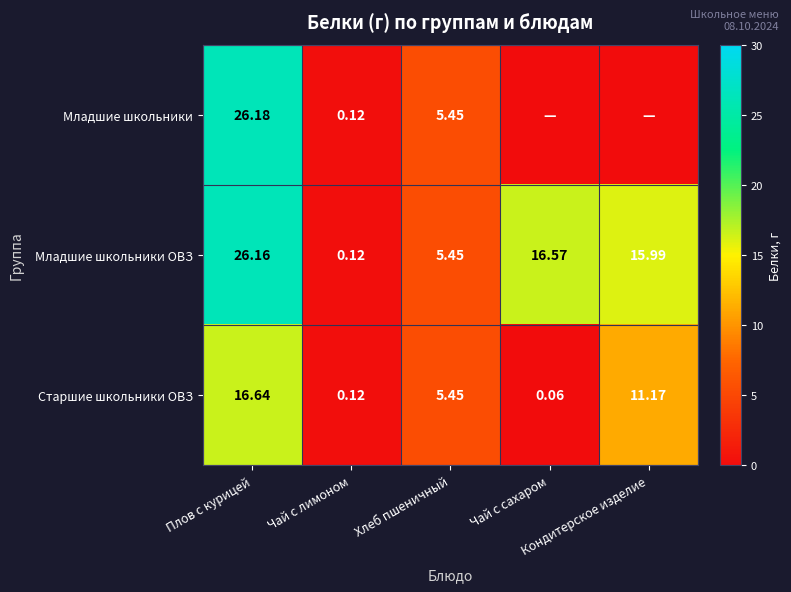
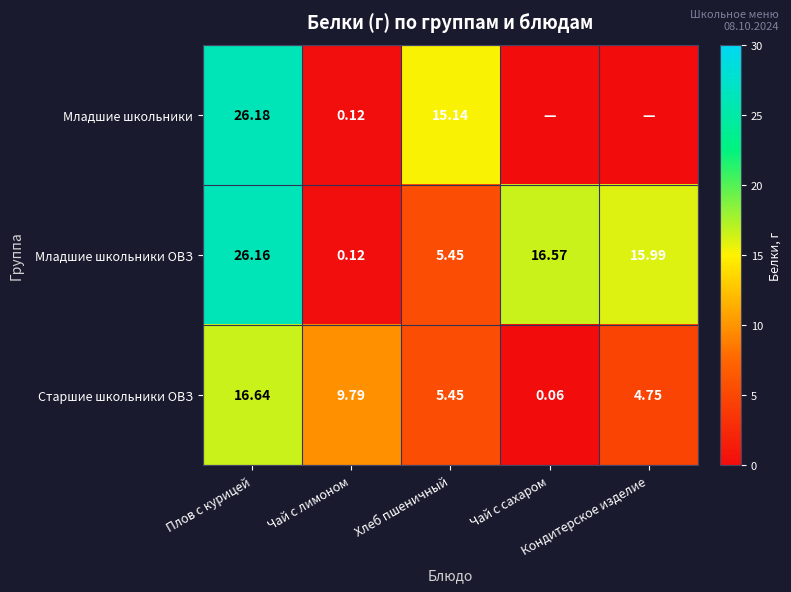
  {
    "Младшие школьники": {
      "Плов с курицей": 26.18,
      "Чай с лимоном": 0.12,
-     "Хлеб пшеничный": 5.45
+     "Хлеб пшеничный": 15.14
    },
    "Младшие школьники ОВЗ": {
      "Плов с курицей": 26.16,
      "Чай с лимоном": 0.12,
      "Хлеб пшеничный": 5.45,
      "Чай с сахаром": 16.57,
      "Кондитерское изделие": 15.99
    },
    "Старшие школьники ОВЗ": {
      "Плов с курицей": 16.64,
-     "Чай с лимоном": 0.12,
+     "Чай с лимоном": 9.79,
      "Хлеб пшеничный": 5.45,
      "Чай с сахаром": 0.06,
-     "Кондитерское изделие": 11.17
+     "Кондитерское изделие": 4.75
    }
  }
